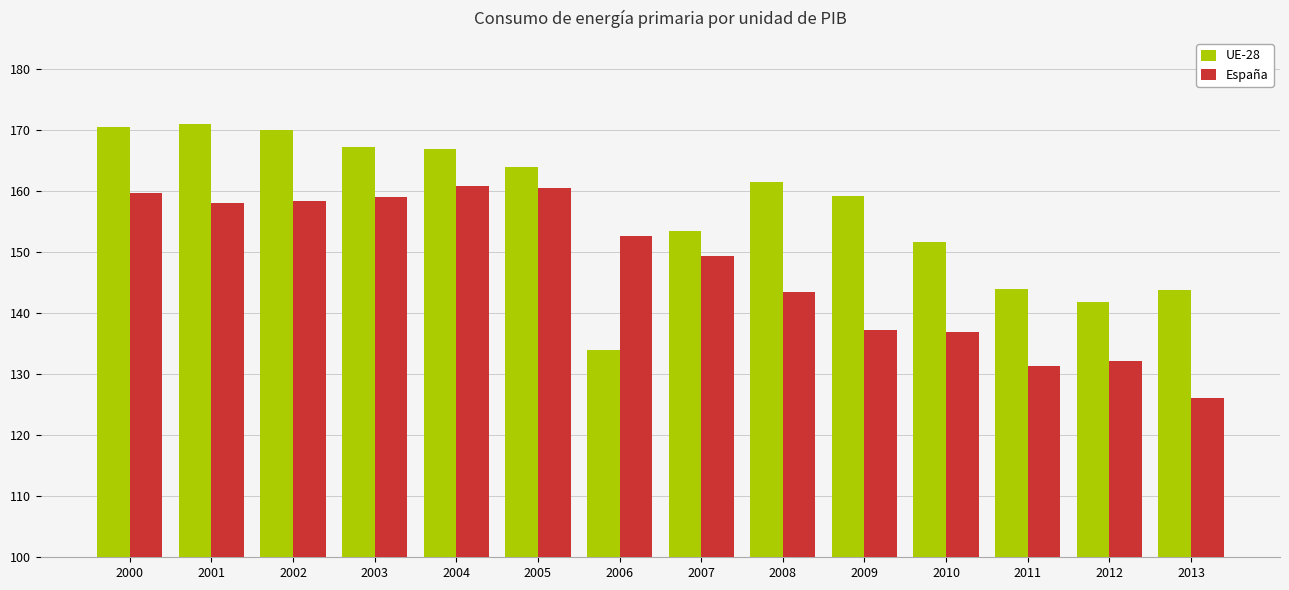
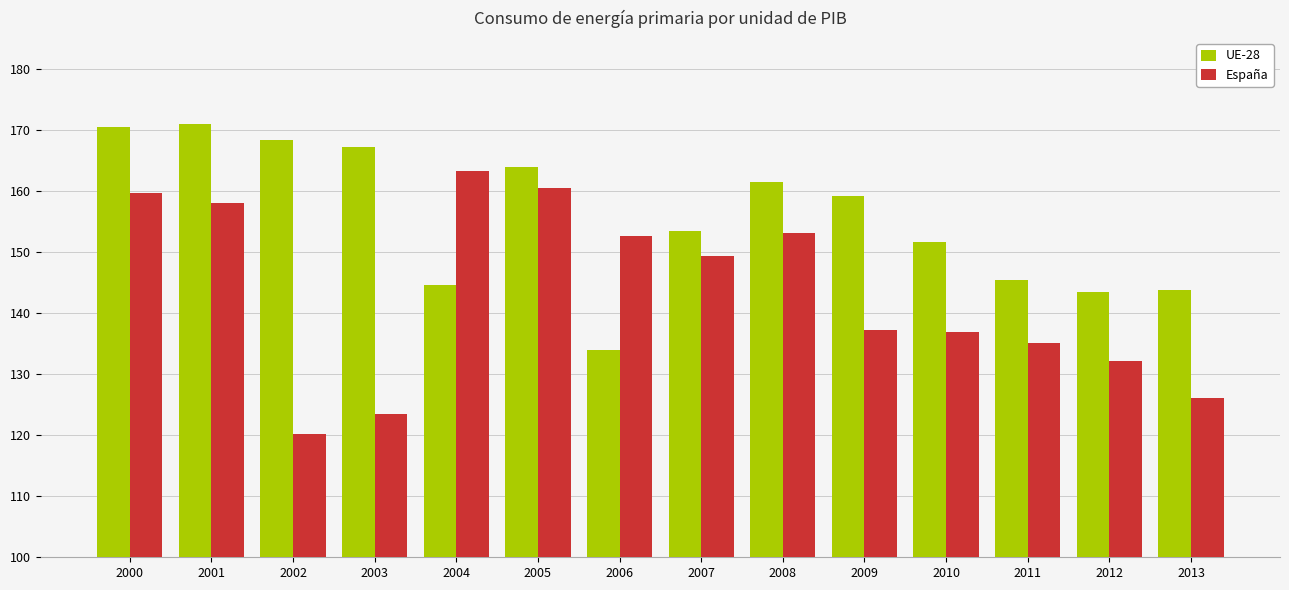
  {
    "UE-28": {
      "2000": 171,
      "2001": 171,
-     "2002": 170,
+     "2002": 168,
      "2003": 167,
-     "2004": 167,
+     "2004": 145,
      "2005": 164,
      "2006": 134,
      "2007": 153,
      "2008": 161,
      "2009": 159,
      "2010": 152,
-     "2011": 144,
-     "2012": 142,
+     "2011": 145,
+     "2012": 143,
      "2013": 144
    },
    "España": {
      "2000": 160,
      "2001": 158,
-     "2002": 158,
-     "2003": 159,
-     "2004": 161,
+     "2002": 120,
+     "2003": 123,
+     "2004": 163,
      "2005": 161,
      "2006": 153,
      "2007": 149,
-     "2008": 143,
+     "2008": 153,
      "2009": 137,
      "2010": 137,
-     "2011": 131,
+     "2011": 135,
      "2012": 132,
      "2013": 126
    }
  }
